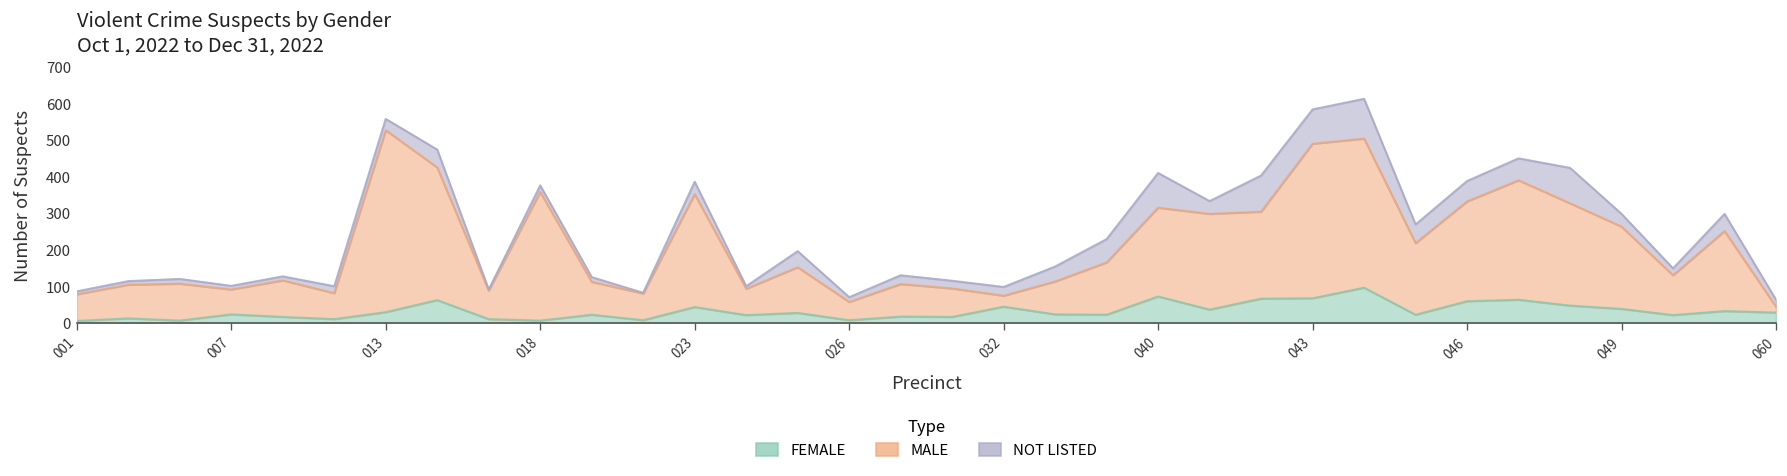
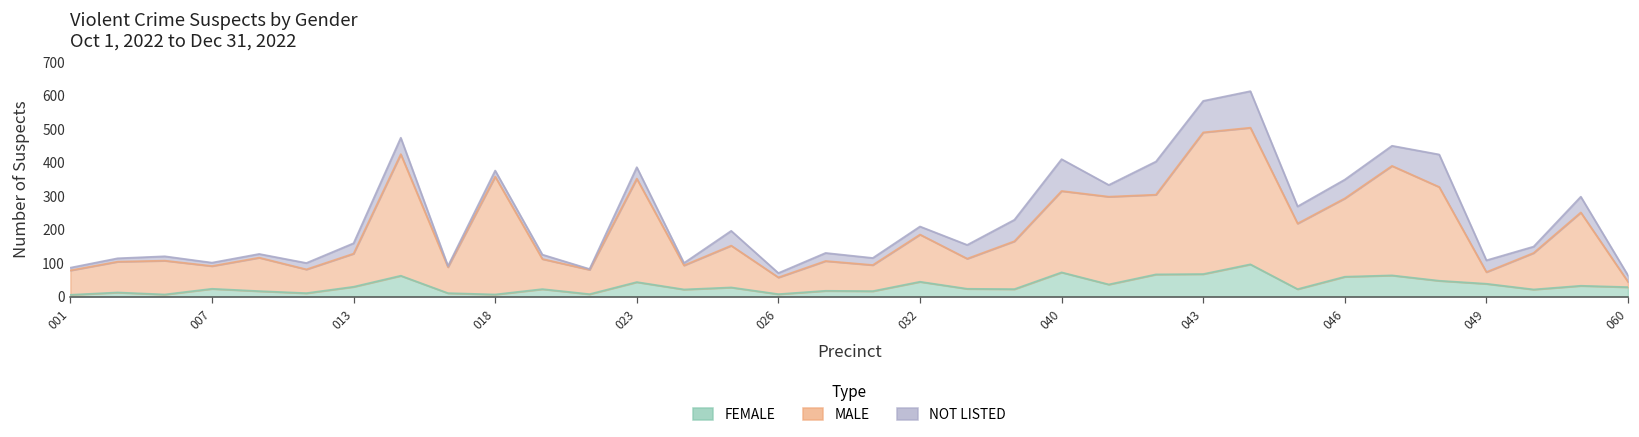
  {
    "MALE": {
      "007": 70,
-     "013": 500,
+     "013": 100,
      "018": 350,
      "023": 310,
      "026": 50,
-     "032": 30,
+     "032": 140,
      "040": 240,
      "043": 420,
-     "046": 270,
-     "049": 230,
+     "046": 230,
+     "049": 40,
      "060": 20
    }
  }
